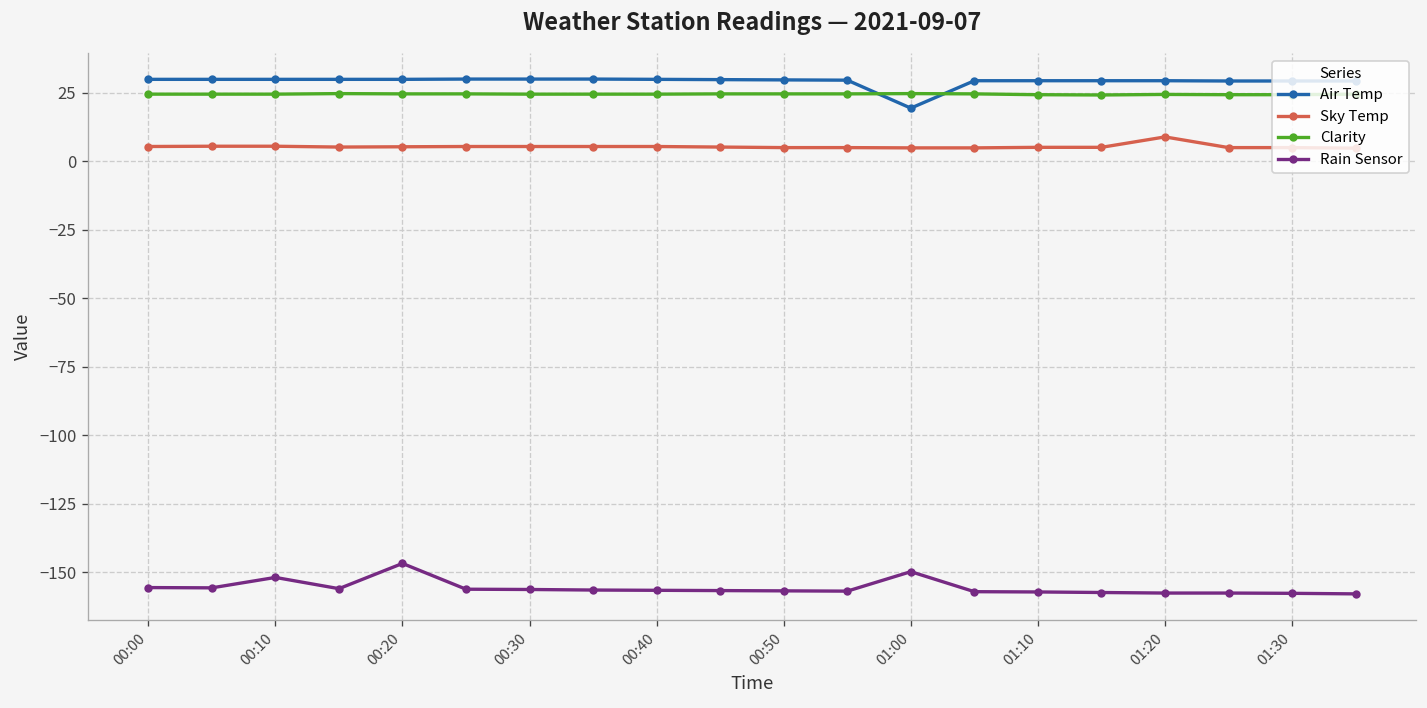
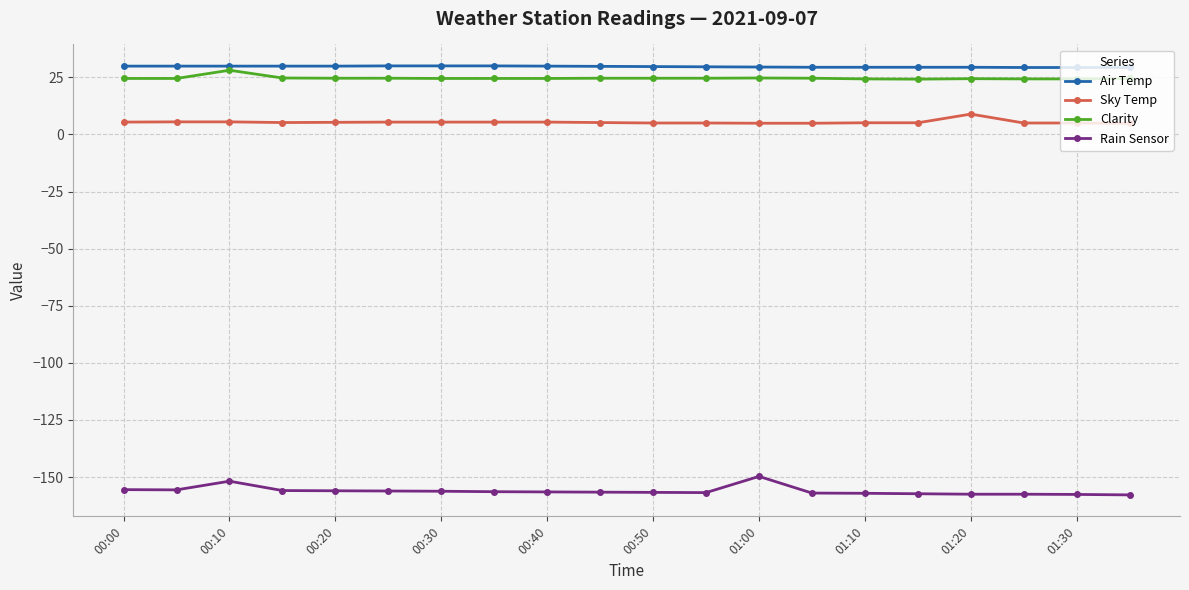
  {
    "Air Temp": {
      "00:00": 30,
      "00:10": 30,
      "00:20": 30,
      "00:30": 30,
      "00:40": 30,
      "00:50": 30,
-     "01:00": 19,
+     "01:00": 30,
      "01:10": 29,
      "01:20": 29
    },
    "Sky Temp": {
      "00:00": 5,
      "00:10": 6,
      "00:20": 5,
      "00:30": 5,
      "00:40": 5,
      "00:50": 5,
      "01:00": 5,
      "01:10": 5,
      "01:20": 9
    },
    "Clarity": {
      "00:00": 25,
-     "00:10": 25,
+     "00:10": 28,
      "00:20": 25,
      "00:30": 25,
      "00:40": 25,
      "00:50": 25,
      "01:00": 25,
      "01:10": 24,
      "01:20": 24
    },
    "Rain Sensor": {
      "00:00": -156,
      "00:10": -152,
-     "00:20": -147,
+     "00:20": -156,
      "00:30": -156,
      "00:40": -157,
      "00:50": -157,
      "01:00": -150,
      "01:10": -157,
      "01:20": -158,
      "01:30": -158
    }
  }
